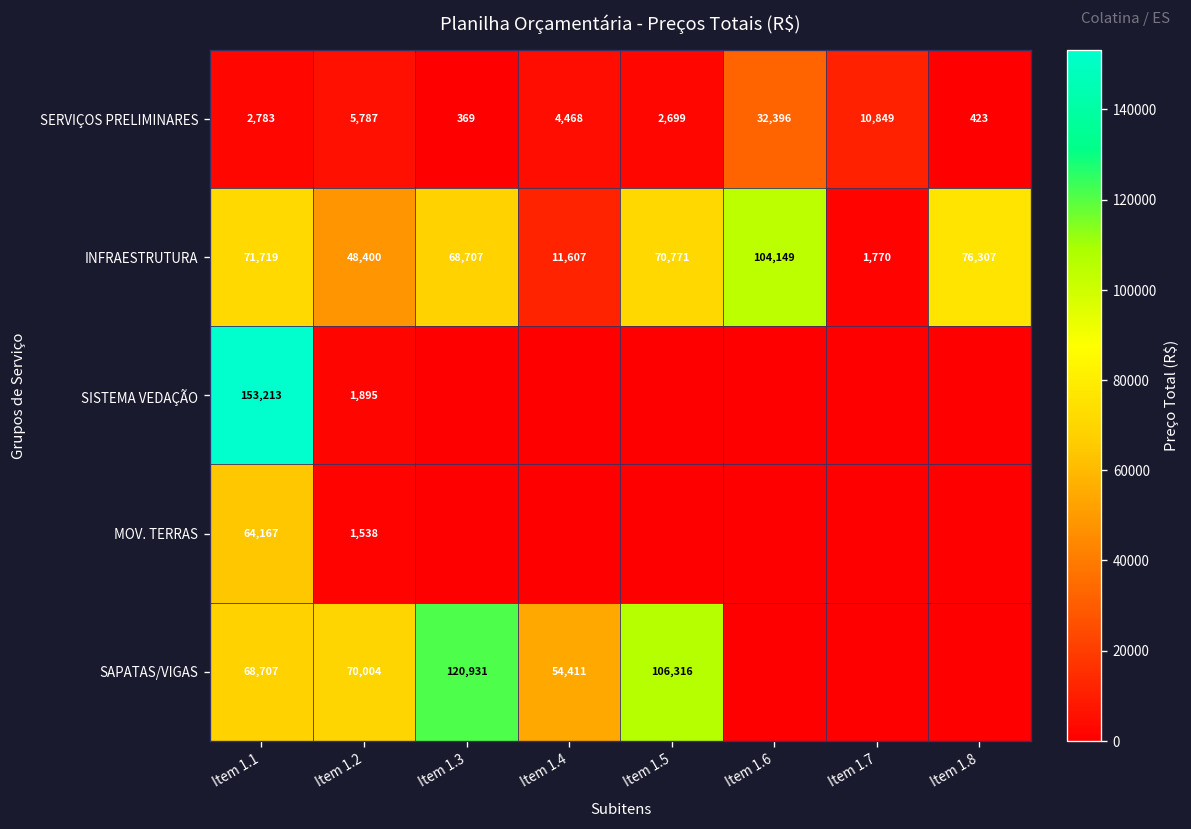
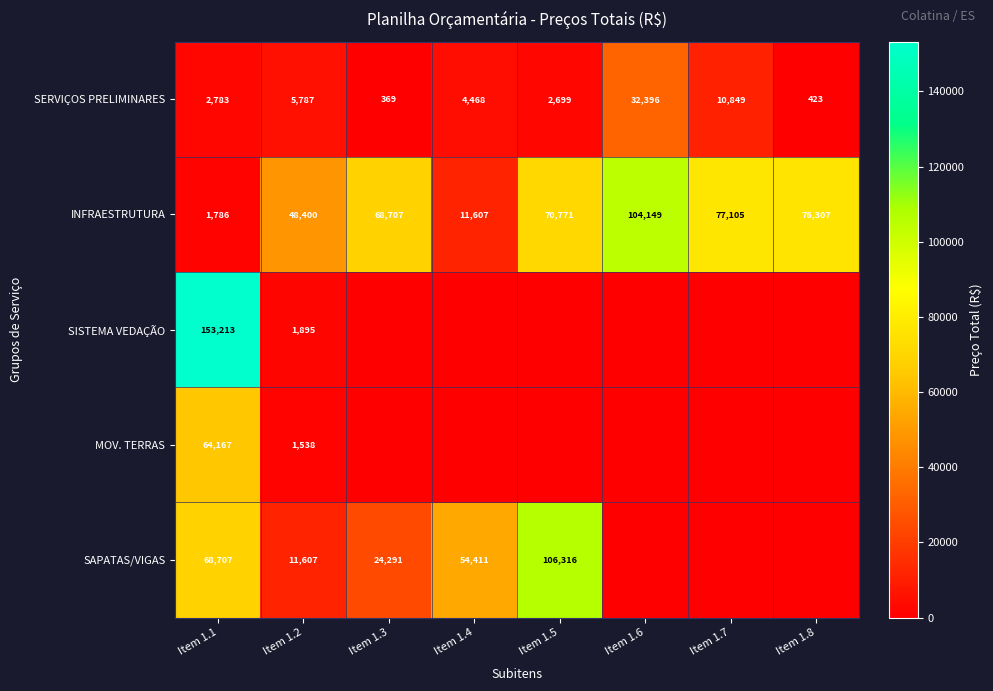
  {
    "SERVIÇOS PRELIMINARES": {
      "Item 1.1": "2,783",
      "Item 1.2": "5,787",
      "Item 1.3": "369",
      "Item 1.4": "4,468",
      "Item 1.5": "2,699",
      "Item 1.6": "32,396",
      "Item 1.7": "10,849",
      "Item 1.8": "423"
    },
    "INFRAESTRUTURA": {
-     "Item 1.1": "71,719",
+     "Item 1.1": "1,786",
      "Item 1.2": "48,400",
      "Item 1.3": "68,707",
      "Item 1.4": "11,607",
      "Item 1.5": "70,771",
      "Item 1.6": "104,149",
-     "Item 1.7": "1,770",
+     "Item 1.7": "77,105",
      "Item 1.8": "76,307"
    },
    "SISTEMA VEDAÇÃO": {
      "Item 1.1": "153,213",
      "Item 1.2": "1,895"
    },
    "MOV. TERRAS": {
      "Item 1.1": "64,167",
      "Item 1.2": "1,538"
    },
    "SAPATAS/VIGAS": {
      "Item 1.1": "68,707",
-     "Item 1.2": "70,004",
-     "Item 1.3": "120,931",
+     "Item 1.2": "11,607",
+     "Item 1.3": "24,291",
      "Item 1.4": "54,411",
      "Item 1.5": "106,316"
    }
  }
